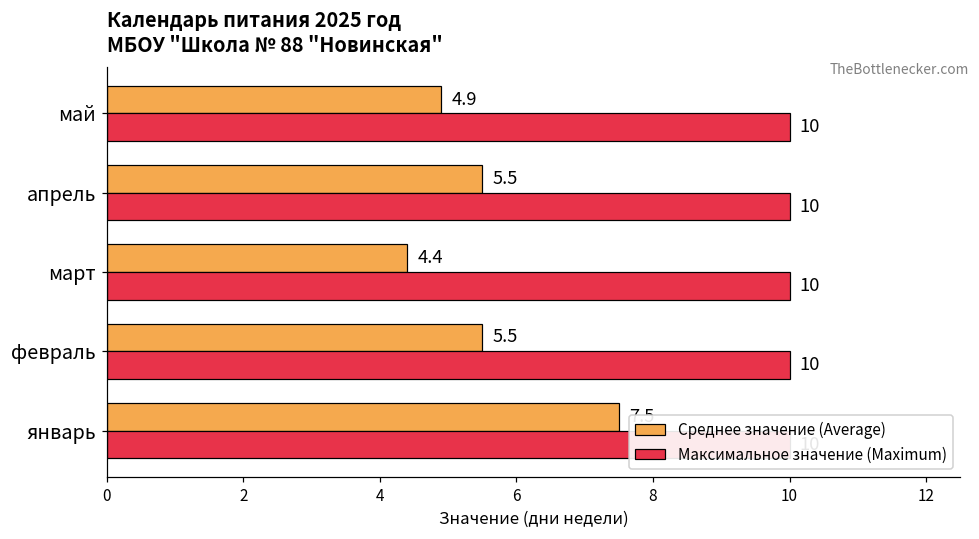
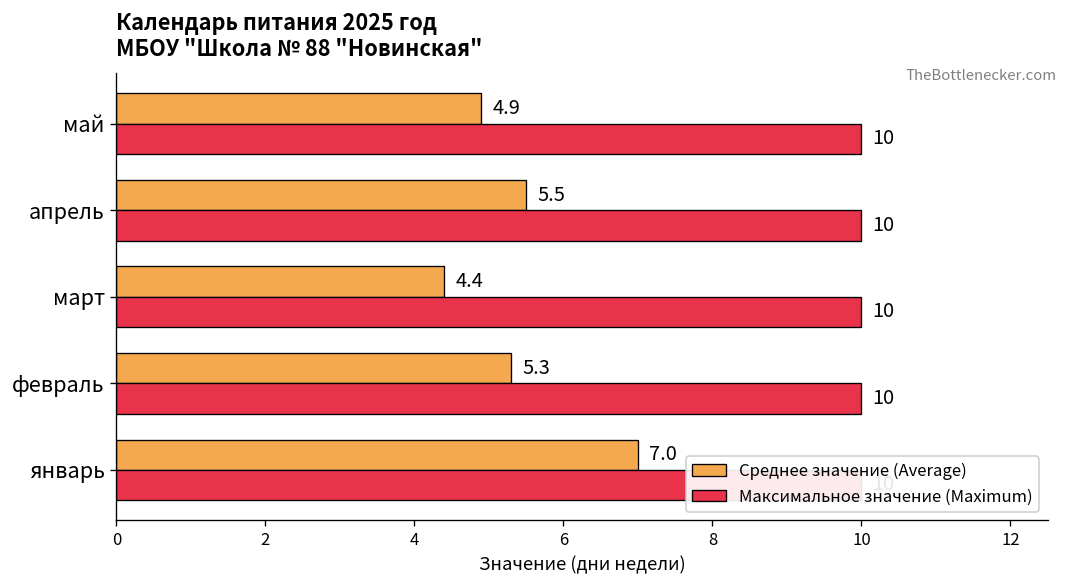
  {
    "Среднее значение (Average)": {
      "май": 4.9,
      "апрель": 5.5,
      "март": 4.4,
-     "февраль": 5.5,
-     "январь": 7.5
+     "февраль": 5.3,
+     "январь": 7.0
    },
    "Максимальное значение (Maximum)": {
      "май": 10,
      "апрель": 10,
      "март": 10,
      "февраль": 10
    }
  }
